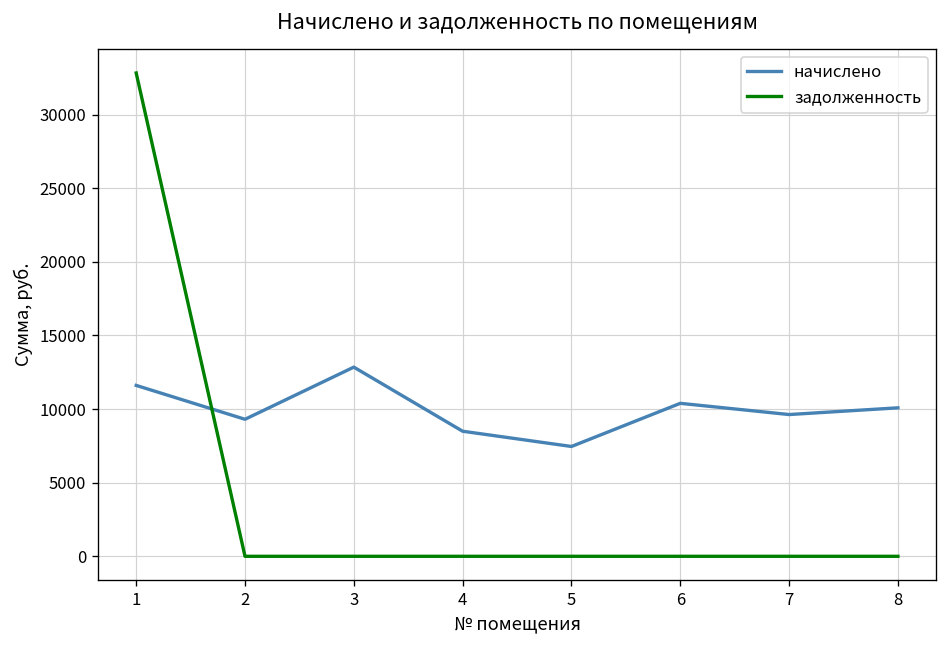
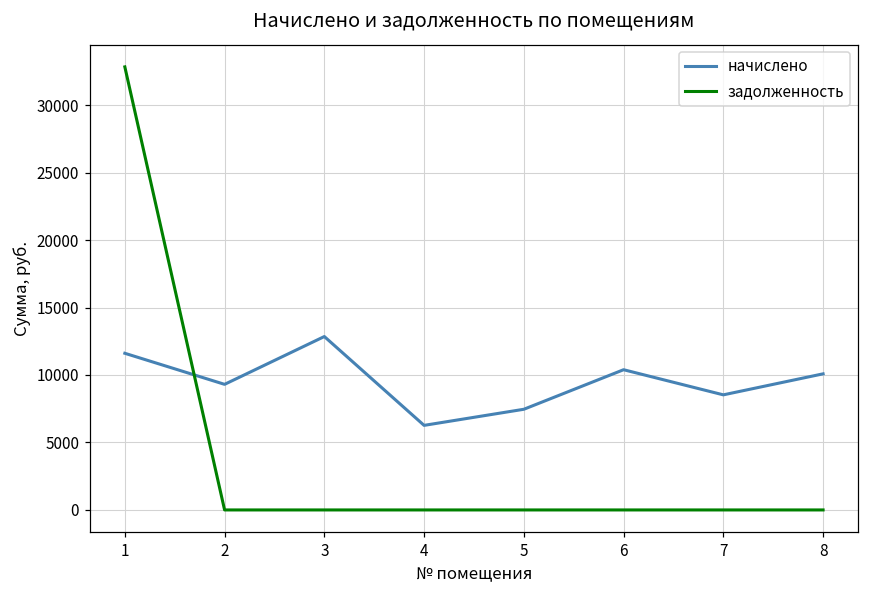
  {
    "начислено": {
      "1": 11600,
      "2": 9300,
      "3": 12800,
-     "4": 8500,
+     "4": 6300,
      "5": 7500,
      "6": 10400,
-     "7": 9600,
+     "7": 8500,
      "8": 10100
    },
    "задолженность": {
      "1": 32800,
      "2": 0,
      "3": 0,
      "4": 0,
      "5": 0,
      "6": 0,
      "7": 0,
      "8": 0
    }
  }
